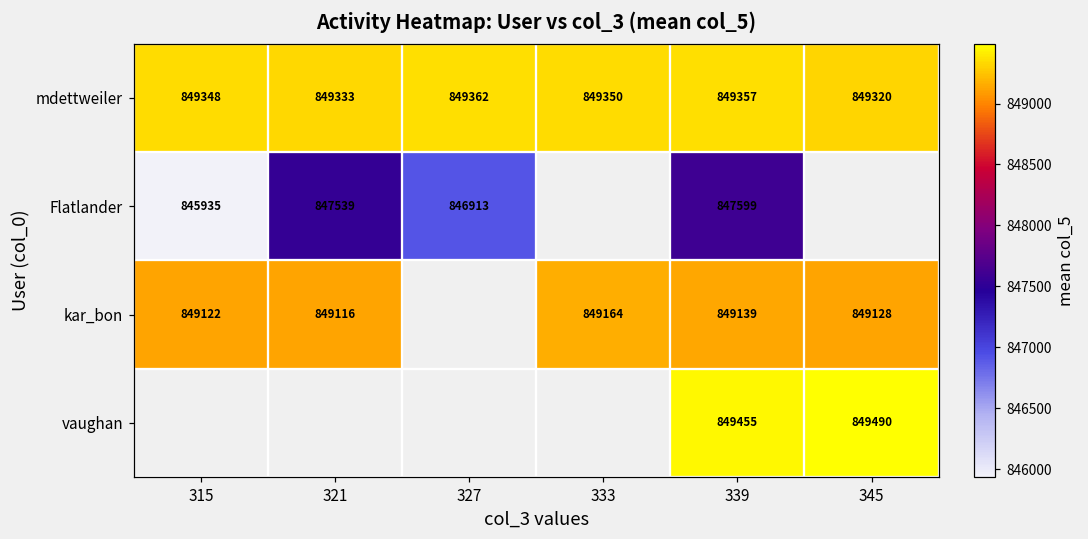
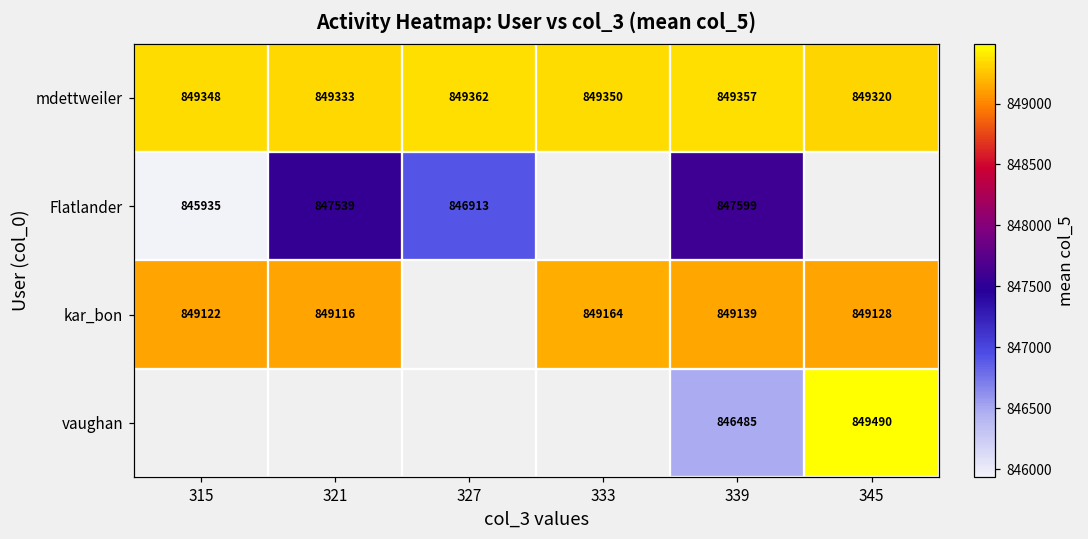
  {
    "mdettweiler": {
      "315": 849348,
      "321": 849333,
      "327": 849362,
      "333": 849350,
      "339": 849357,
      "345": 849320
    },
    "Flatlander": {
      "315": 845935,
      "321": 847539,
      "327": 846913,
      "339": 847599
    },
    "kar_bon": {
      "315": 849122,
      "321": 849116,
      "333": 849164,
      "339": 849139,
      "345": 849128
    },
    "vaughan": {
-     "339": 849455,
+     "339": 846485,
      "345": 849490
    }
  }
